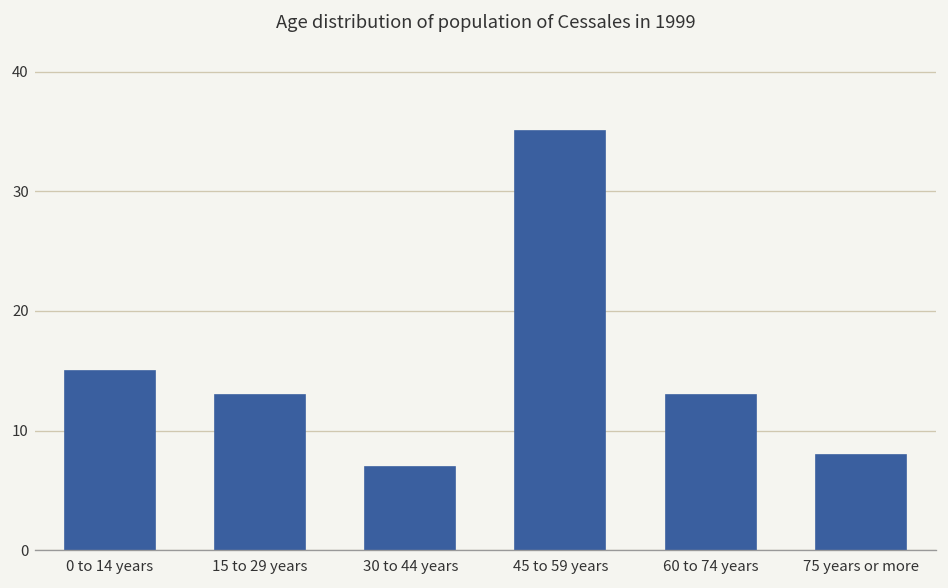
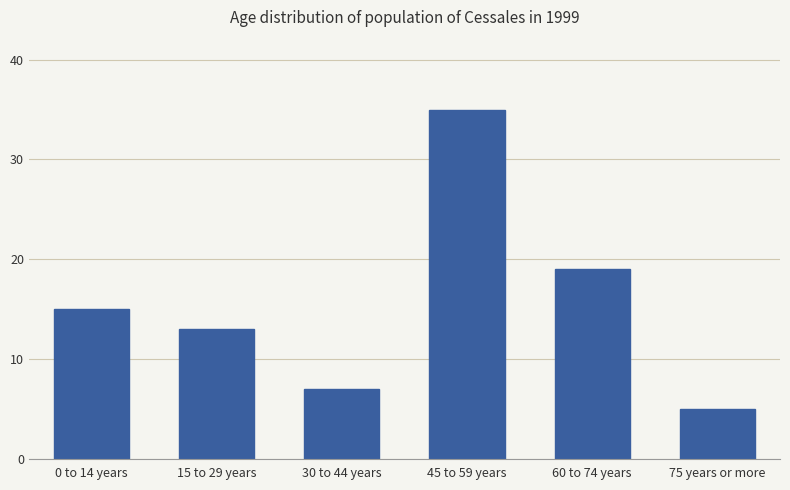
  {
    "0 to 14 years": 15,
    "15 to 29 years": 13,
    "30 to 44 years": 7,
    "45 to 59 years": 35,
-   "60 to 74 years": 13,
-   "75 years or more": 8
+   "60 to 74 years": 19,
+   "75 years or more": 5
  }
